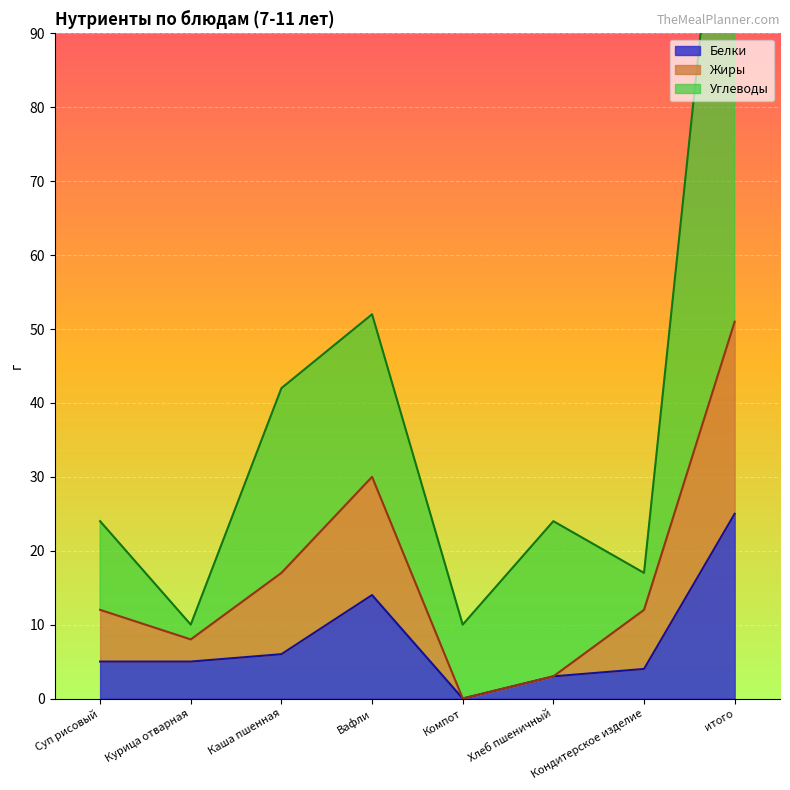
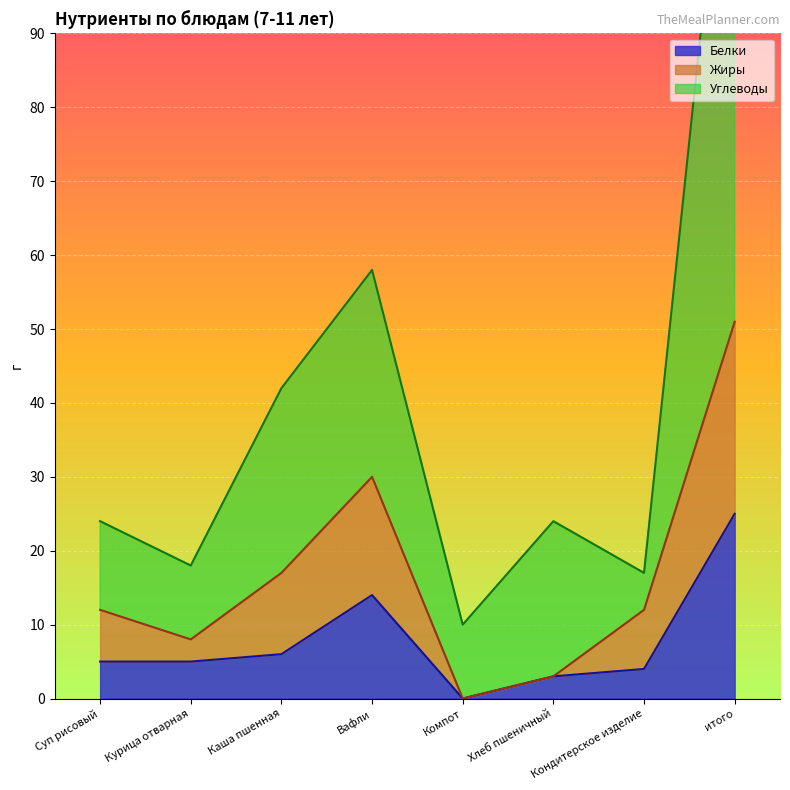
  {
    "Белки": {
      "Суп рисовый": 5,
      "Курица отварная": 5,
      "Каша пшенная": 6,
      "Вафли": 14,
      "Кондитерское изделие": 4,
      "итого": 25
    },
    "Жиры": {
      "Суп рисовый": 7,
      "Курица отварная": 3,
      "Каша пшенная": 11,
      "Вафли": 16,
      "Кондитерское изделие": 8,
      "итого": 26
    },
    "Углеводы": {
      "Суп рисовый": 12,
-     "Курица отварная": 2,
+     "Курица отварная": 10,
      "Каша пшенная": 25,
-     "Вафли": 22,
+     "Вафли": 28,
      "Компот": 10,
      "Хлеб пшеничный": 21,
      "Кондитерское изделие": 5
    }
  }
